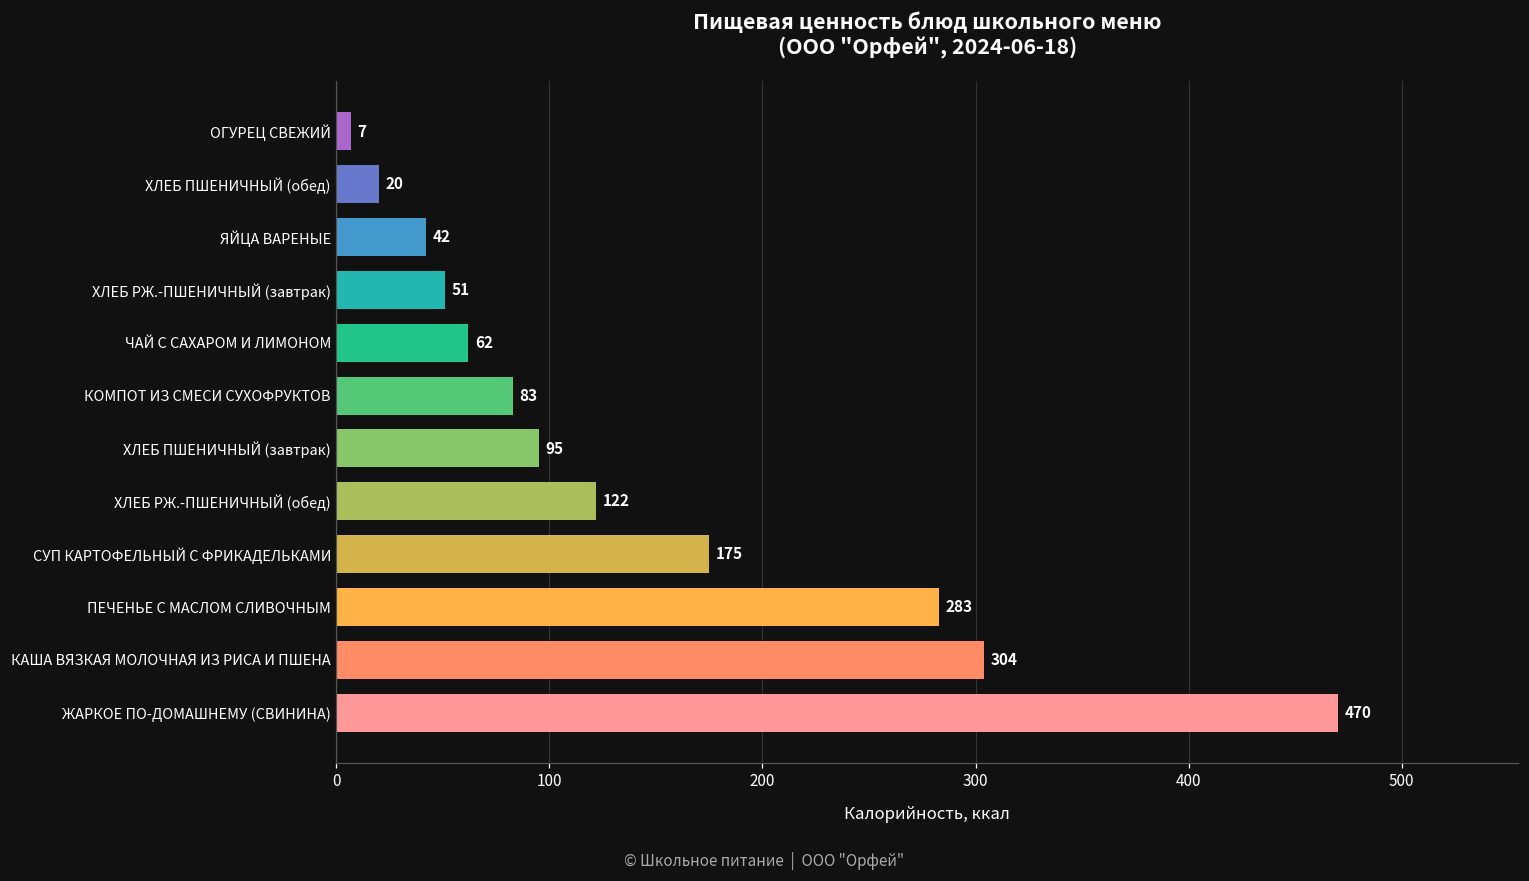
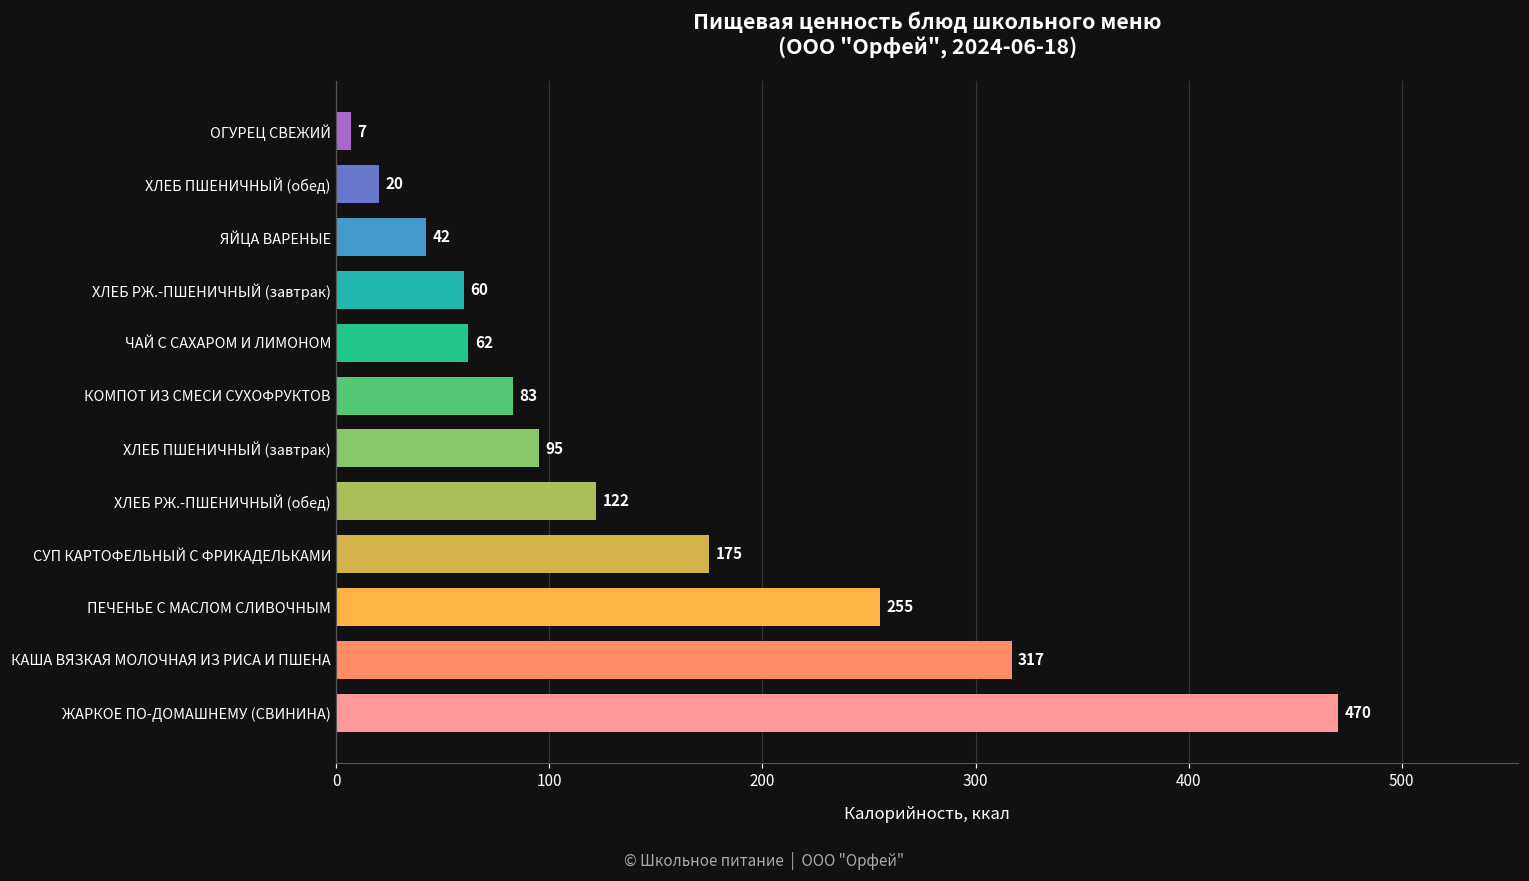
  {
    "ОГУРЕЦ СВЕЖИЙ": 7,
    "ХЛЕБ ПШЕНИЧНЫЙ (обед)": 20,
    "ЯЙЦА ВАРЕНЫЕ": 42,
-   "ХЛЕБ РЖ.-ПШЕНИЧНЫЙ (завтрак)": 51,
+   "ХЛЕБ РЖ.-ПШЕНИЧНЫЙ (завтрак)": 60,
    "ЧАЙ С САХАРОМ И ЛИМОНОМ": 62,
    "КОМПОТ ИЗ СМЕСИ СУХОФРУКТОВ": 83,
    "ХЛЕБ ПШЕНИЧНЫЙ (завтрак)": 95,
    "ХЛЕБ РЖ.-ПШЕНИЧНЫЙ (обед)": 122,
    "СУП КАРТОФЕЛЬНЫЙ С ФРИКАДЕЛЬКАМИ": 175,
-   "ПЕЧЕНЬЕ С МАСЛОМ СЛИВОЧНЫМ": 283,
-   "КАША ВЯЗКАЯ МОЛОЧНАЯ ИЗ РИСА И ПШЕНА": 304,
+   "ПЕЧЕНЬЕ С МАСЛОМ СЛИВОЧНЫМ": 255,
+   "КАША ВЯЗКАЯ МОЛОЧНАЯ ИЗ РИСА И ПШЕНА": 317,
    "ЖАРКОЕ ПО-ДОМАШНЕМУ (СВИНИНА)": 470
  }
